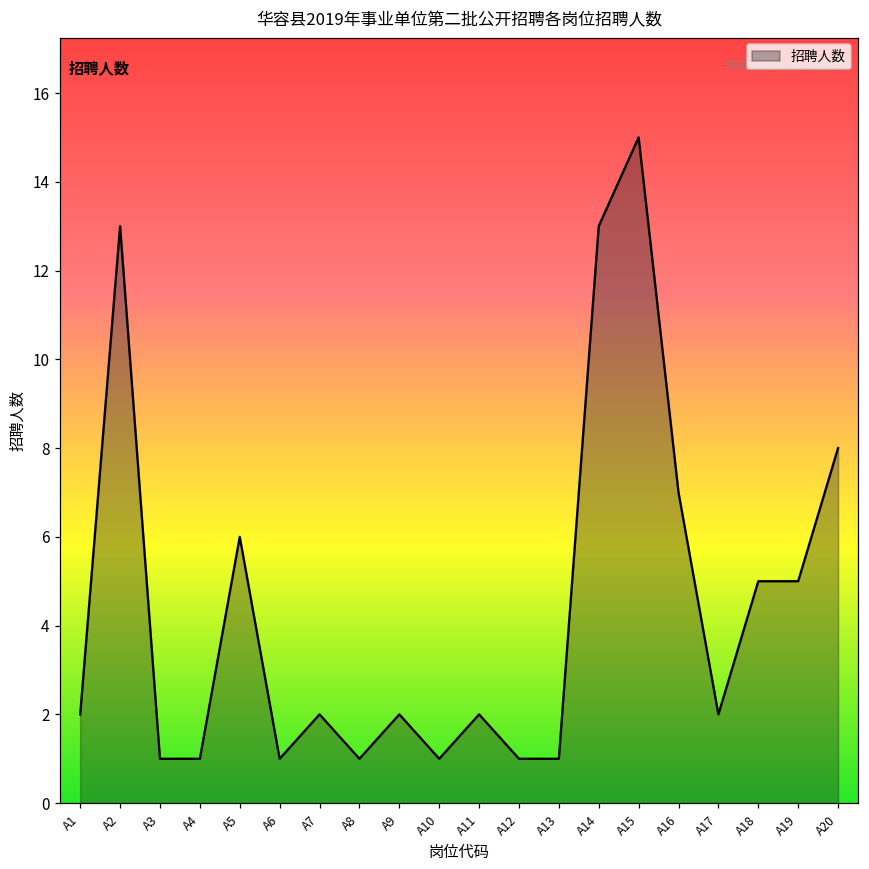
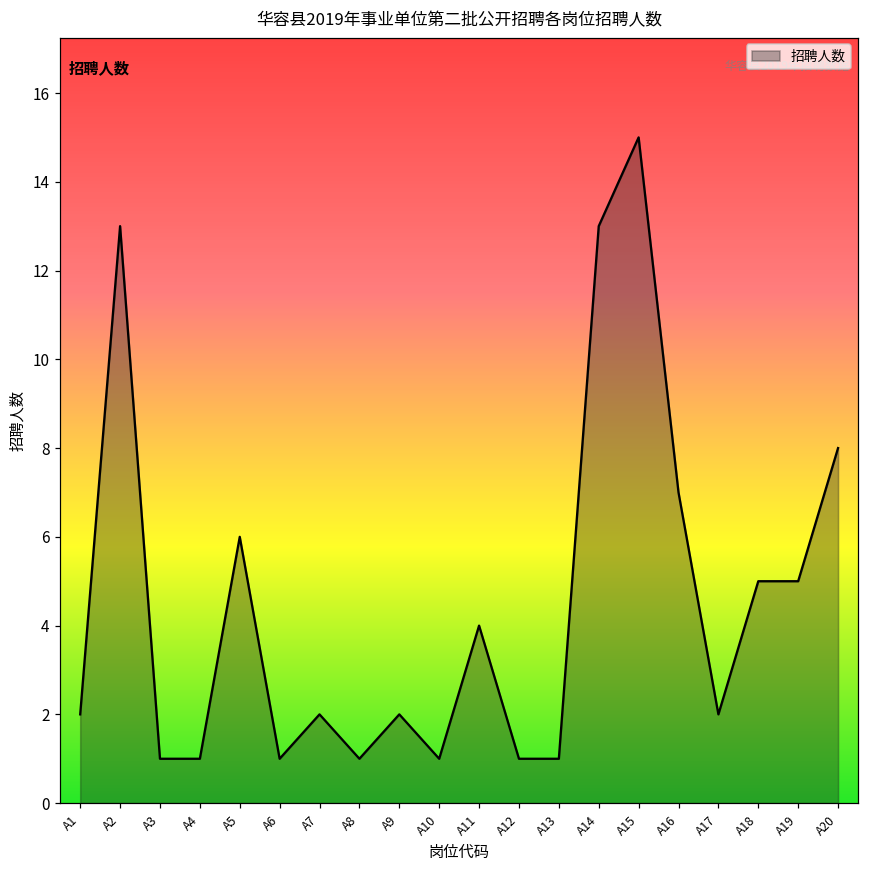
  {
    "A1": 2,
    "A2": 13,
    "A3": 1,
    "A4": 1,
    "A5": 6,
    "A6": 1,
    "A7": 2,
    "A8": 1,
    "A9": 2,
    "A10": 1,
-   "A11": 2,
+   "A11": 4,
    "A12": 1,
    "A13": 1,
    "A14": 13,
    "A15": 15,
    "A16": 7,
    "A17": 2,
    "A18": 5,
    "A19": 5,
    "A20": 8
  }
